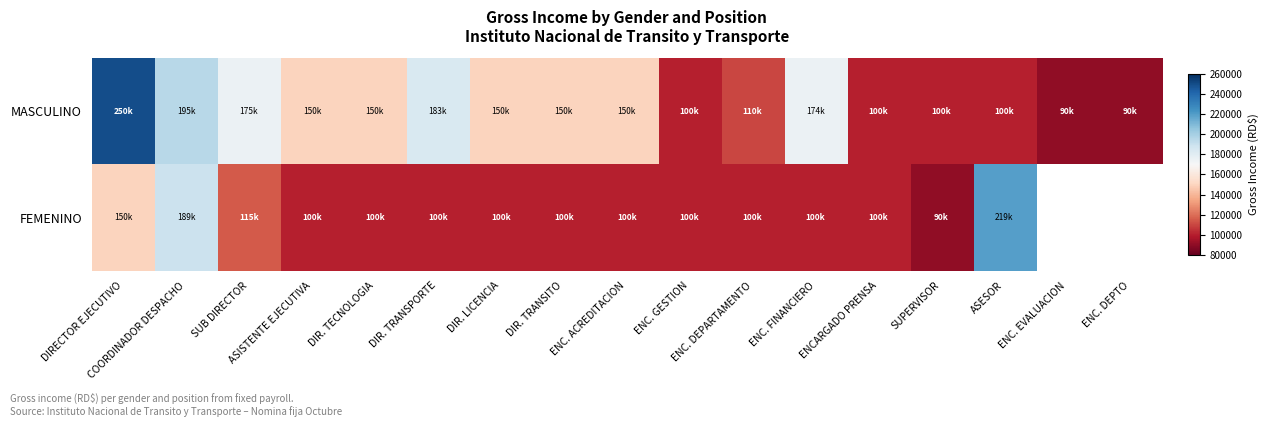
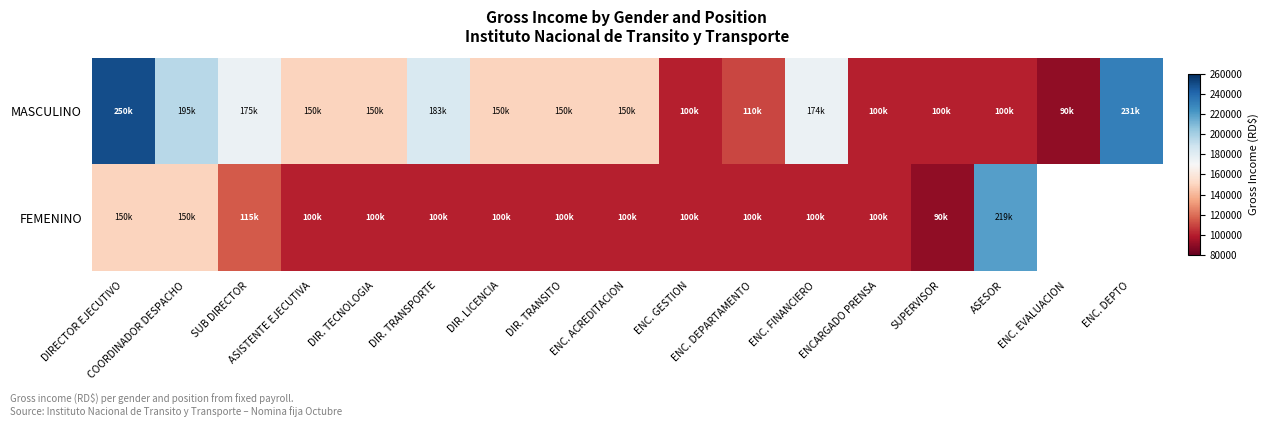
  {
    "MASCULINO": {
      "DIRECTOR EJECUTIVO": "250k",
      "COORDINADOR DESPACHO": "195k",
      "SUB DIRECTOR": "175k",
      "ASISTENTE EJECUTIVA": "150k",
      "DIR. TECNOLOGIA": "150k",
      "DIR. TRANSPORTE": "183k",
      "DIR. LICENCIA": "150k",
      "DIR. TRANSITO": "150k",
      "ENC. ACREDITACION": "150k",
      "ENC. GESTION": "100k",
      "ENC. DEPARTAMENTO": "110k",
      "ENC. FINANCIERO": "174k",
      "ENCARGADO PRENSA": "100k",
      "SUPERVISOR": "100k",
      "ASESOR": "100k",
      "ENC. EVALUACION": "90k",
-     "ENC. DEPTO": "90k"
+     "ENC. DEPTO": "231k"
    },
    "FEMENINO": {
      "DIRECTOR EJECUTIVO": "150k",
-     "COORDINADOR DESPACHO": "189k",
+     "COORDINADOR DESPACHO": "150k",
      "SUB DIRECTOR": "115k",
      "ASISTENTE EJECUTIVA": "100k",
      "DIR. TECNOLOGIA": "100k",
      "DIR. TRANSPORTE": "100k",
      "DIR. LICENCIA": "100k",
      "DIR. TRANSITO": "100k",
      "ENC. ACREDITACION": "100k",
      "ENC. GESTION": "100k",
      "ENC. DEPARTAMENTO": "100k",
      "ENC. FINANCIERO": "100k",
      "ENCARGADO PRENSA": "100k",
      "SUPERVISOR": "90k",
      "ASESOR": "219k"
    }
  }
